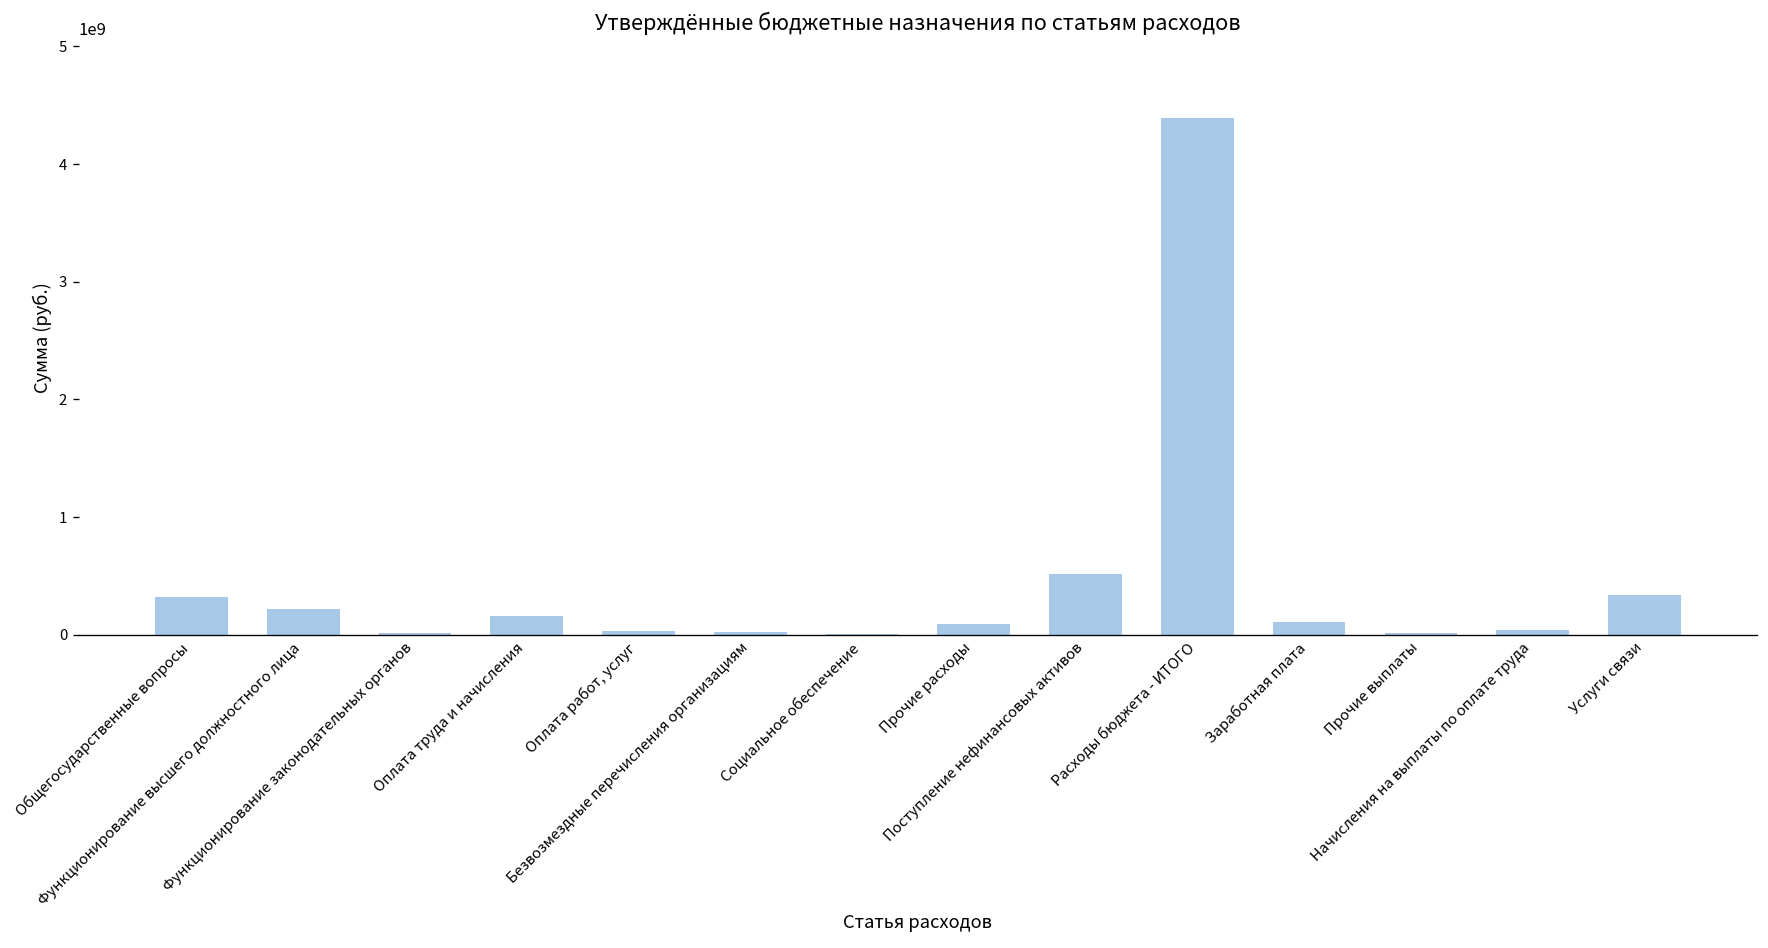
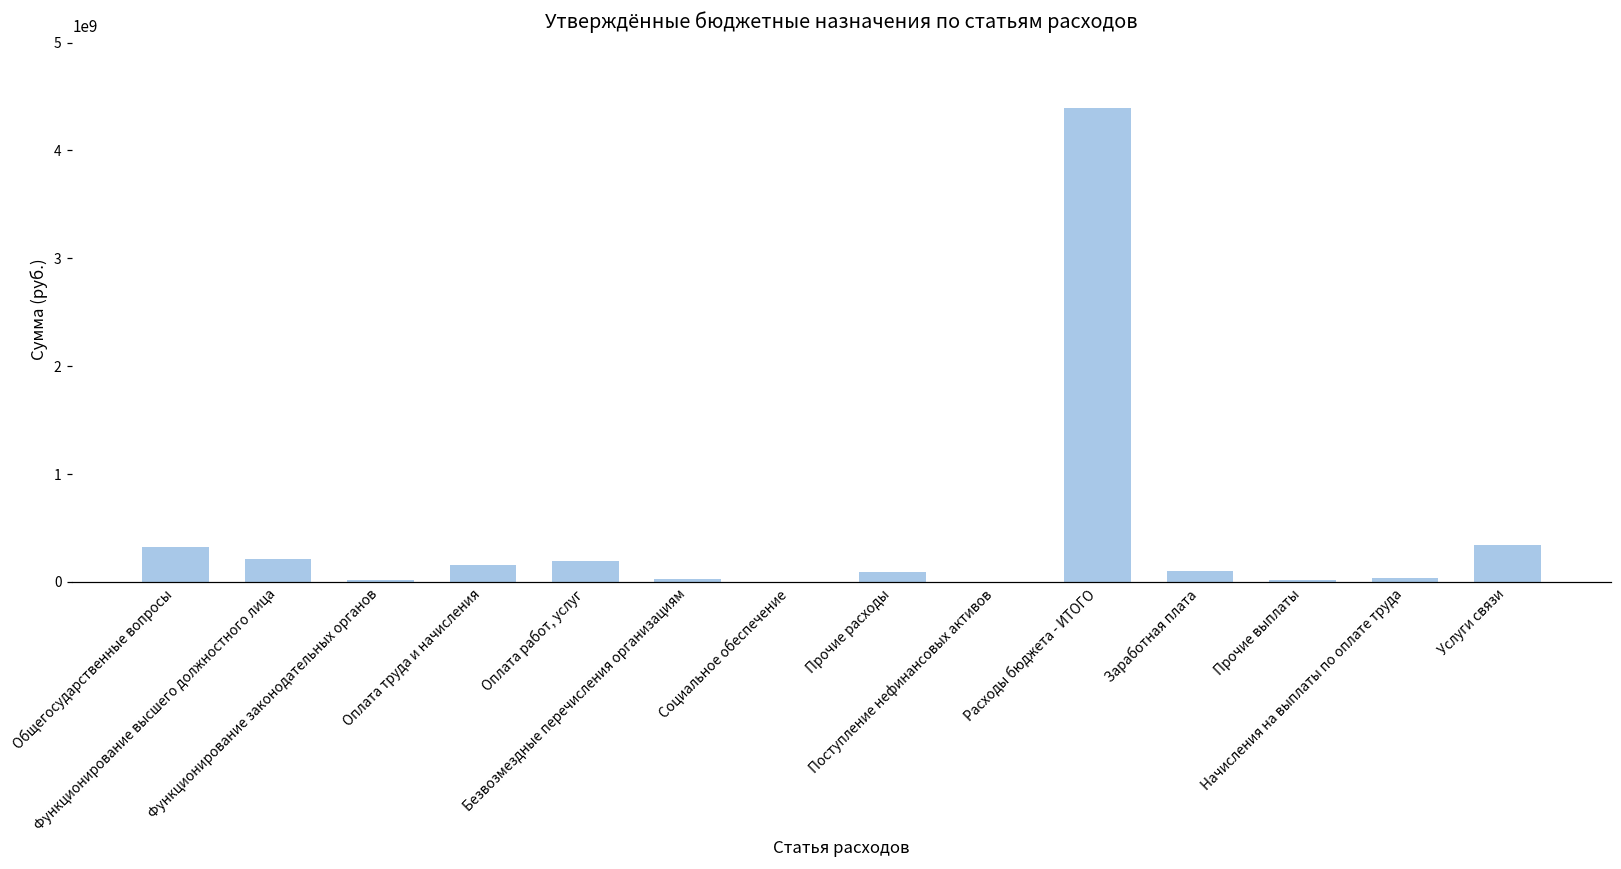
  {
    "Общегосударственные вопросы": 300000000,
    "Функционирование высшего должностного лица": 200000000,
    "Оплата труда и начисления": 200000000,
-   "Оплата работ, услуг": 0,
+   "Оплата работ, услуг": 200000000,
    "Безвозмездные перечисления организациям": 0,
    "Прочие расходы": 100000000,
-   "Поступление нефинансовых активов": 500000000,
+   "Поступление нефинансовых активов": 0,
    "Расходы бюджета - ИТОГО": 4400000000,
    "Заработная плата": 100000000,
    "Начисления на выплаты по оплате труда": 0,
    "Услуги связи": 300000000
  }
